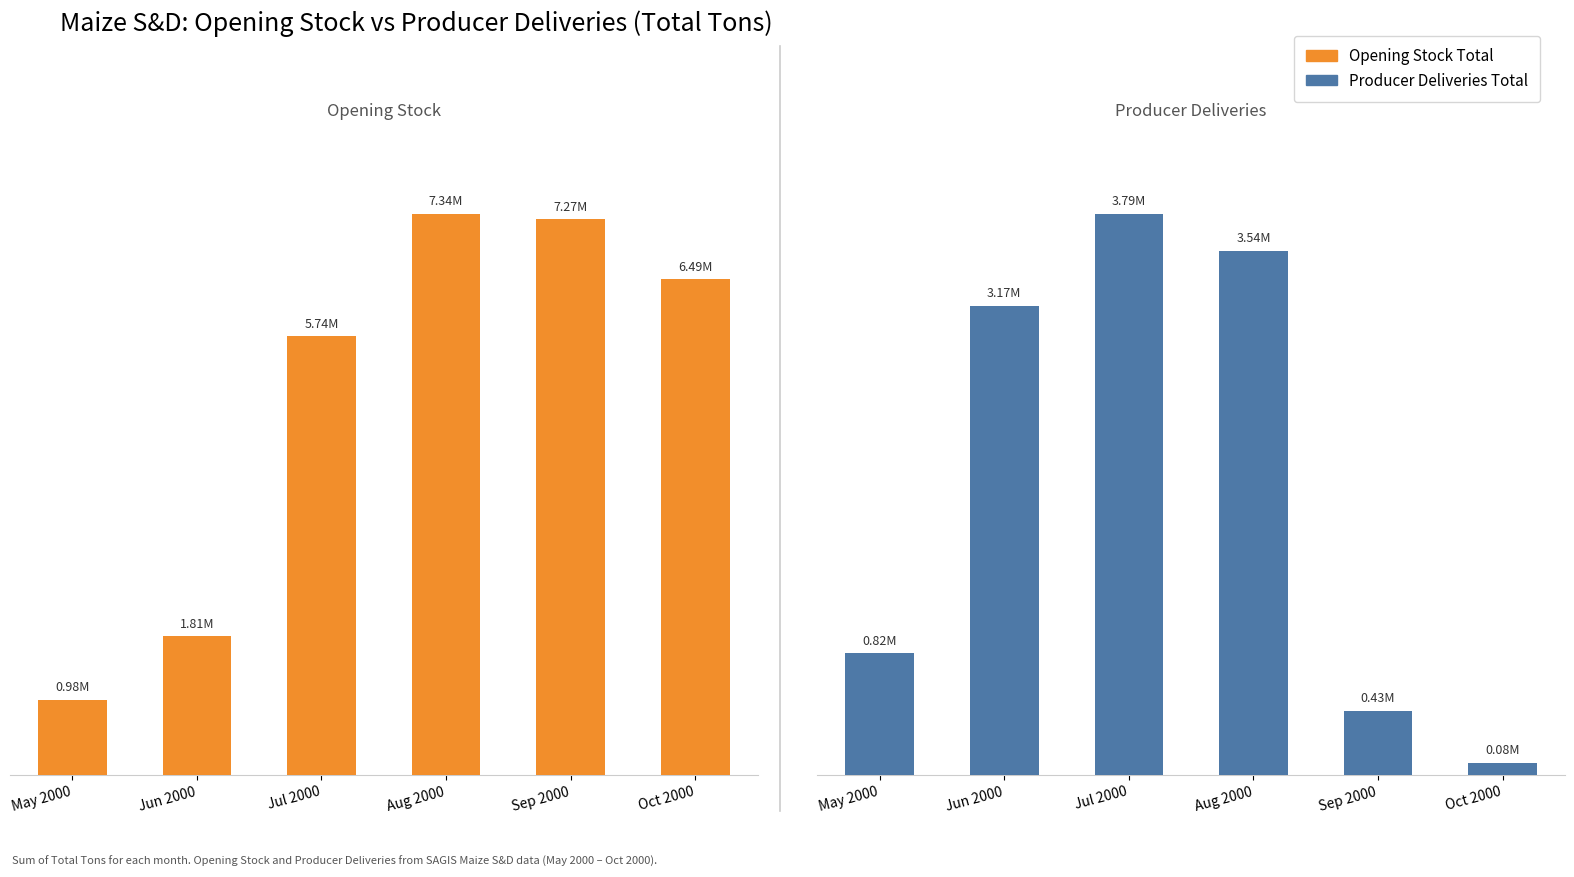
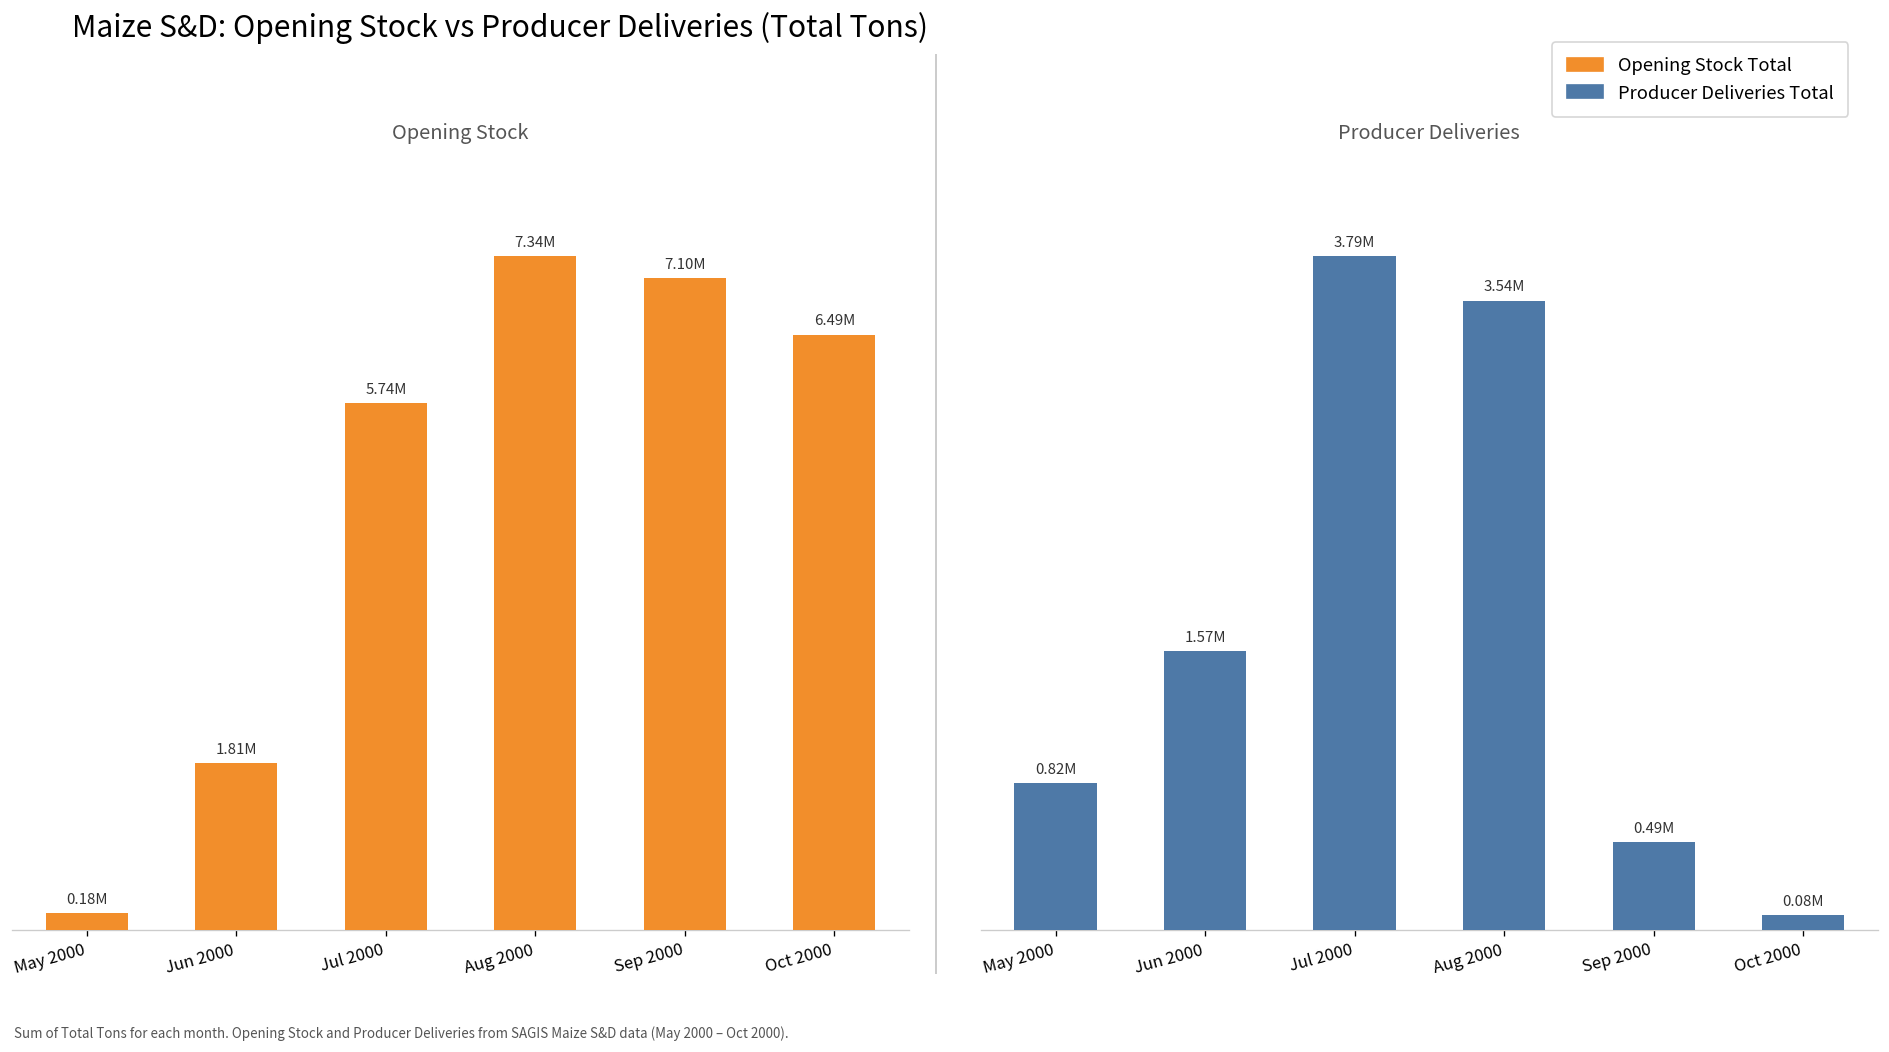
  {
    "Opening Stock": {
-     "May 2000": "0.98M",
+     "May 2000": "0.18M",
      "Jun 2000": "1.81M",
      "Jul 2000": "5.74M",
      "Aug 2000": "7.34M",
-     "Sep 2000": "7.27M",
+     "Sep 2000": "7.10M",
      "Oct 2000": "6.49M"
    },
    "Producer Deliveries": {
      "May 2000": "0.82M",
-     "Jun 2000": "3.17M",
+     "Jun 2000": "1.57M",
      "Jul 2000": "3.79M",
      "Aug 2000": "3.54M",
-     "Sep 2000": "0.43M",
+     "Sep 2000": "0.49M",
      "Oct 2000": "0.08M"
    }
  }
